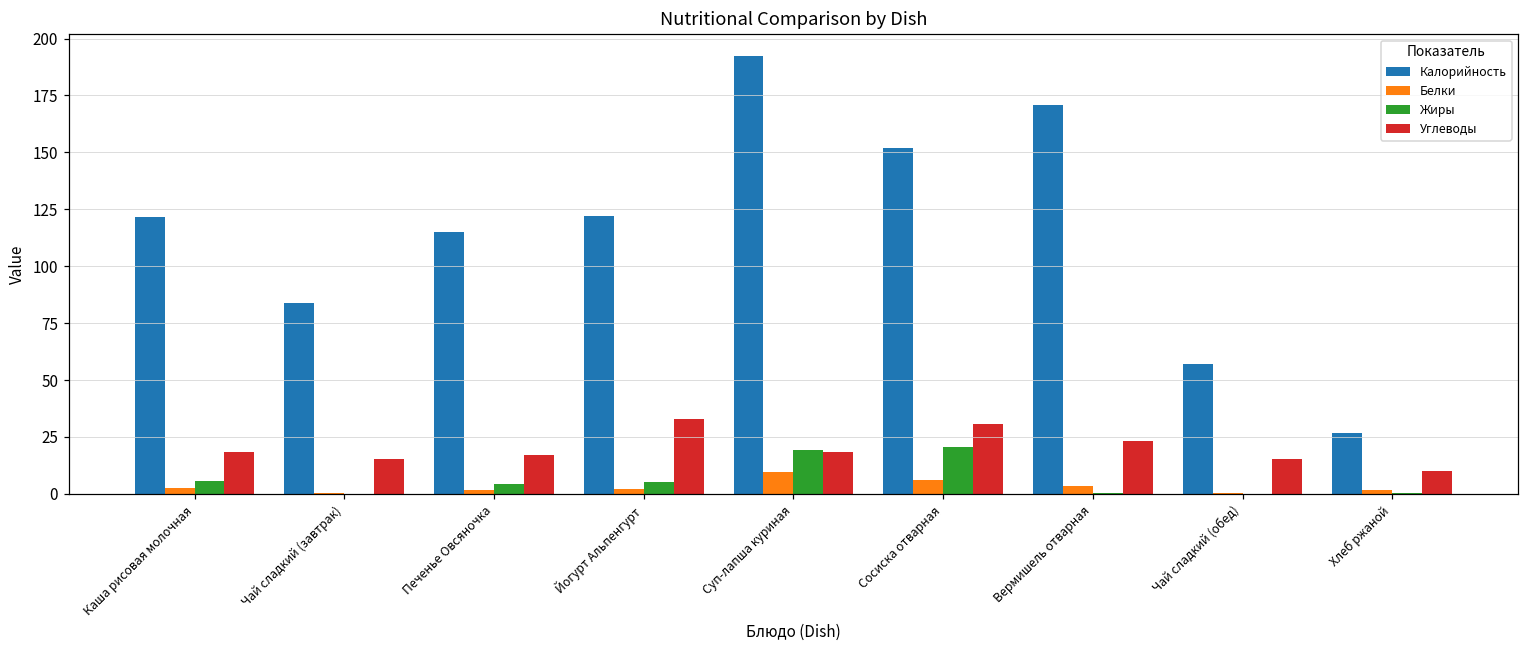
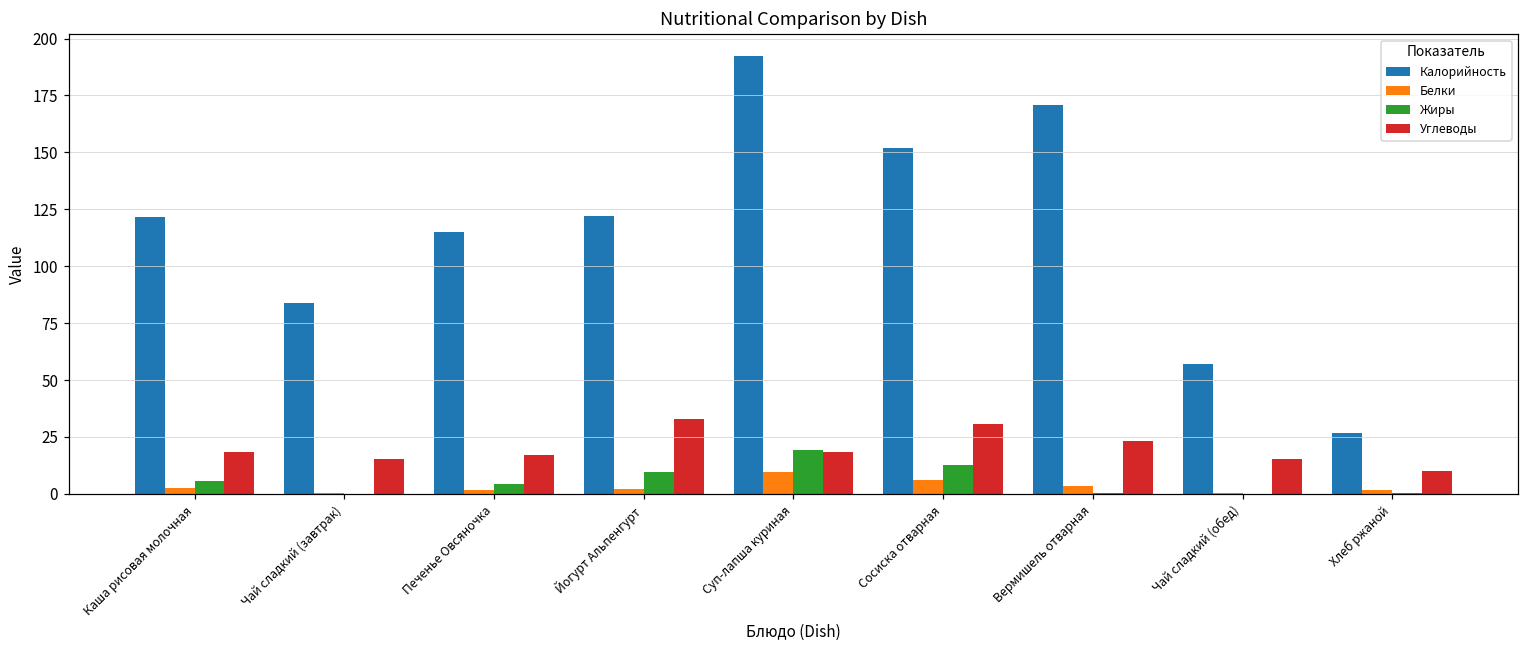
  {
    "Калорийность": {
      "Каша рисовая молочная": 122,
      "Чай сладкий (завтрак)": 84,
      "Печенье Овсяночка": 115,
      "Йогурт Альпенгурт": 122,
      "Суп-лапша куриная": 192,
      "Сосиска отварная": 152,
      "Вермишель отварная": 171,
      "Чай сладкий (обед)": 57,
      "Хлеб ржаной": 27
    },
    "Белки": {
      "Каша рисовая молочная": 2,
      "Печенье Овсяночка": 2,
      "Йогурт Альпенгурт": 2,
      "Суп-лапша куриная": 10,
      "Сосиска отварная": 6,
      "Вермишель отварная": 4,
      "Хлеб ржаной": 2
    },
    "Жиры": {
      "Каша рисовая молочная": 5,
      "Печенье Овсяночка": 4,
-     "Йогурт Альпенгурт": 5,
+     "Йогурт Альпенгурт": 10,
      "Суп-лапша куриная": 19,
-     "Сосиска отварная": 21
+     "Сосиска отварная": 13
    },
    "Углеводы": {
      "Каша рисовая молочная": 18,
      "Чай сладкий (завтрак)": 15,
      "Печенье Овсяночка": 17,
      "Йогурт Альпенгурт": 33,
      "Суп-лапша куриная": 19,
      "Сосиска отварная": 31,
      "Вермишель отварная": 23,
      "Чай сладкий (обед)": 15,
      "Хлеб ржаной": 10
    }
  }
